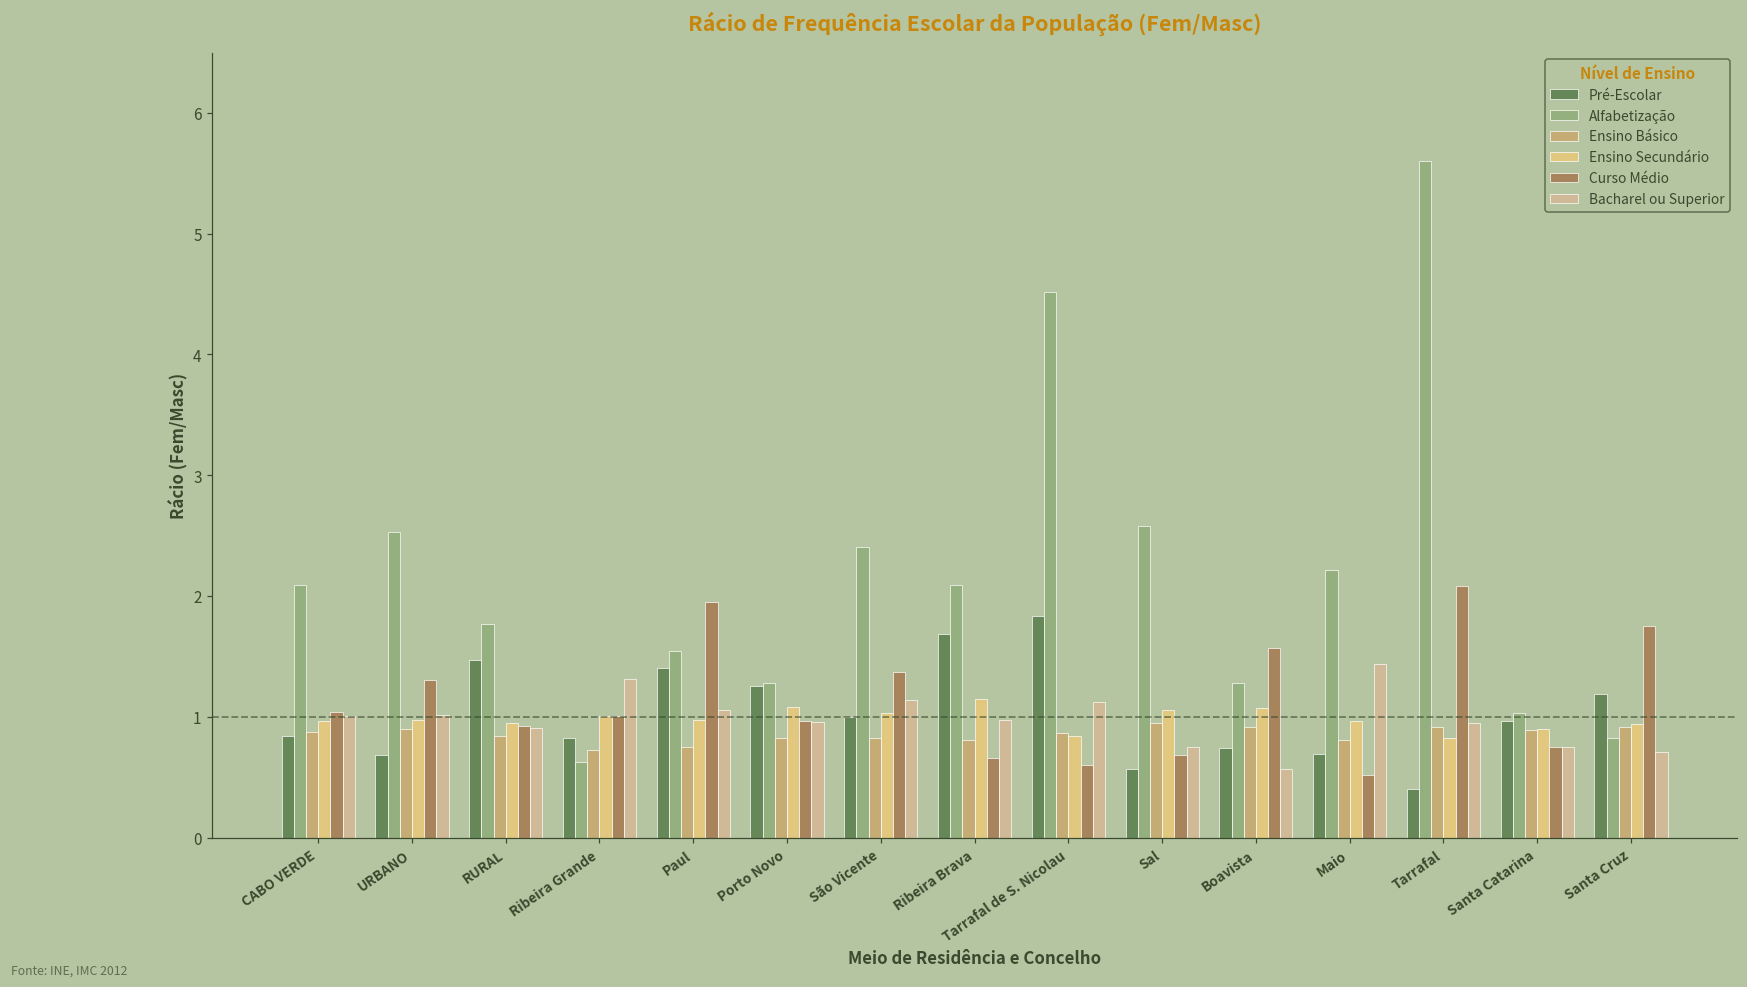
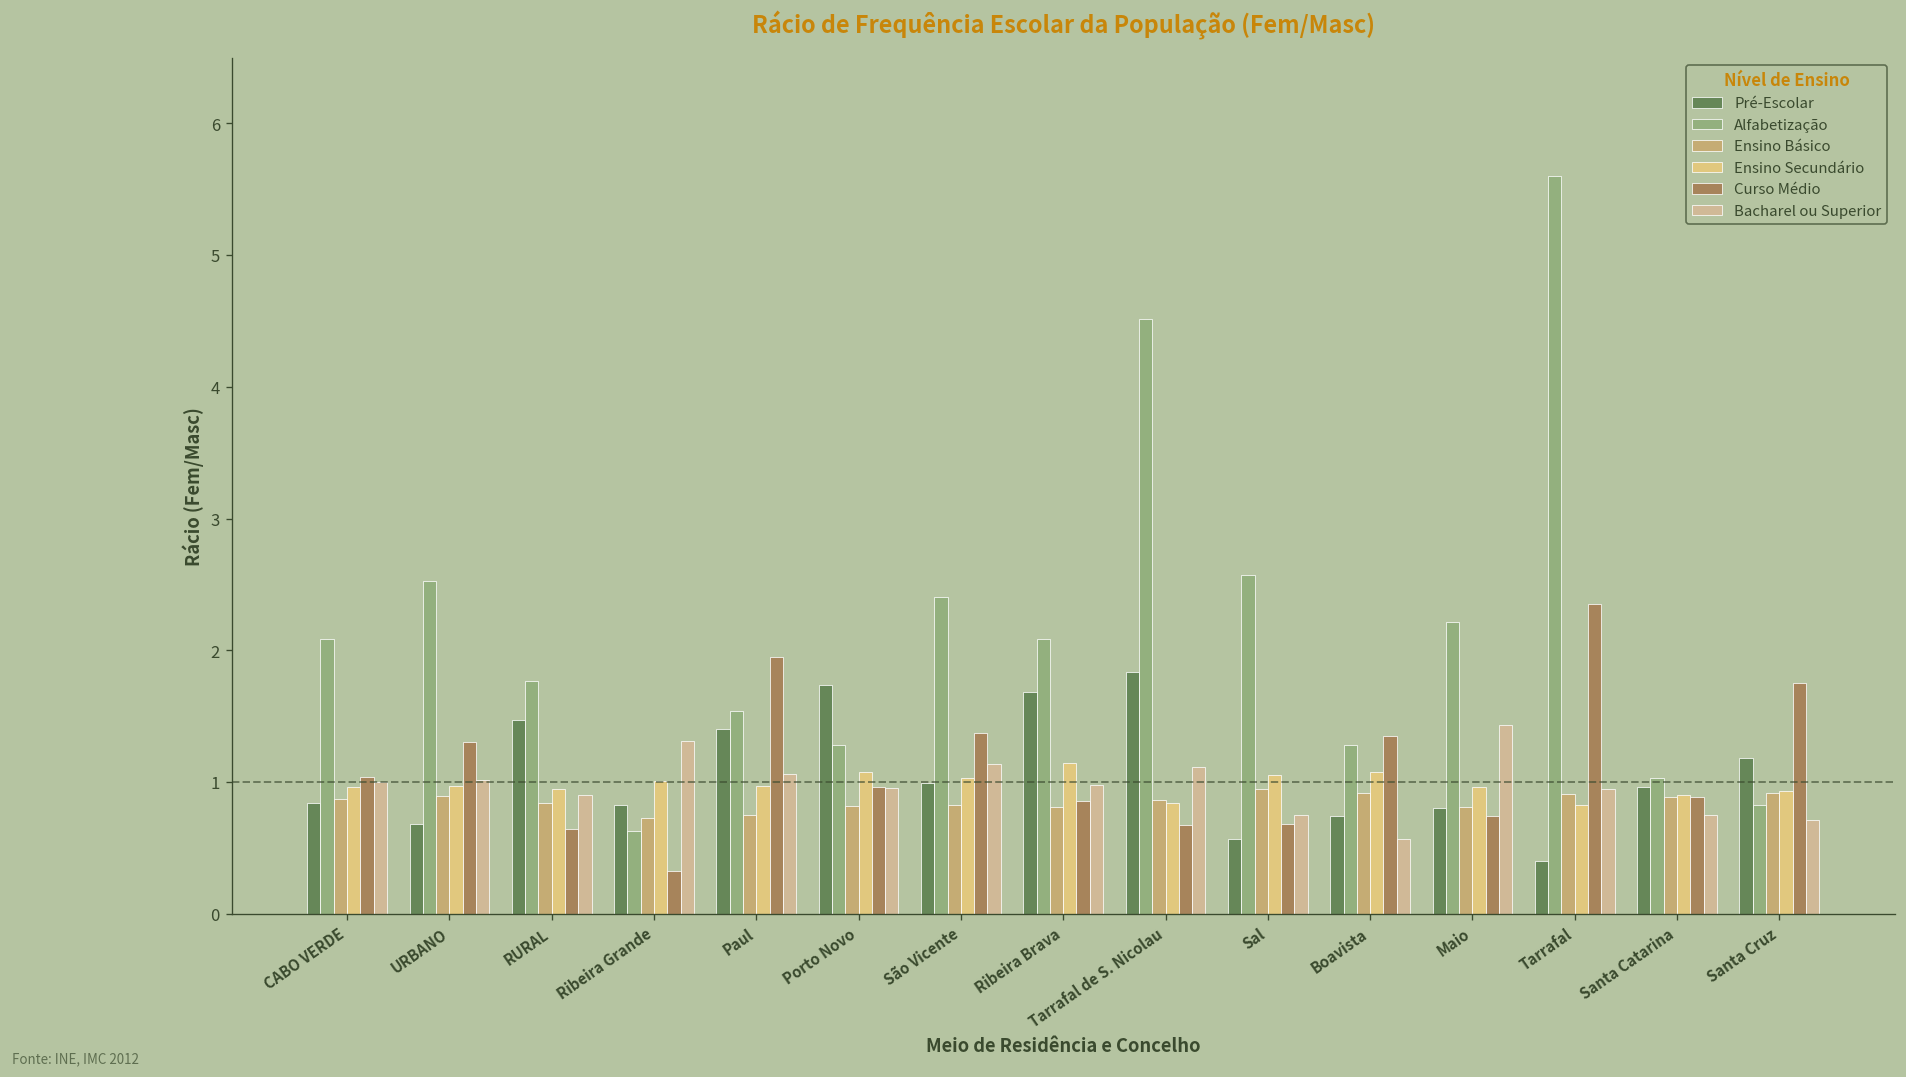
  {
    "Pré-Escolar": {
      "CABO VERDE": 0.84,
      "URBANO": 0.68,
      "RURAL": 1.47,
      "Ribeira Grande": 0.82,
      "Paul": 1.40,
-     "Porto Novo": 1.25,
+     "Porto Novo": 1.74,
      "São Vicente": 1.00,
      "Ribeira Brava": 1.69,
      "Tarrafal de S. Nicolau": 1.84,
      "Sal": 0.57,
      "Boavista": 0.74,
-     "Maio": 0.69,
+     "Maio": 0.80,
      "Tarrafal": 0.40,
      "Santa Catarina": 0.96,
      "Santa Cruz": 1.19
    },
    "Curso Médio": {
      "CABO VERDE": 1.04,
      "URBANO": 1.30,
-     "RURAL": 0.92,
-     "Ribeira Grande": 1.00,
+     "RURAL": 0.64,
+     "Ribeira Grande": 0.33,
      "Paul": 1.95,
      "Porto Novo": 0.96,
      "São Vicente": 1.37,
-     "Ribeira Brava": 0.66,
-     "Tarrafal de S. Nicolau": 0.60,
+     "Ribeira Brava": 0.86,
+     "Tarrafal de S. Nicolau": 0.67,
      "Sal": 0.68,
-     "Boavista": 1.57,
-     "Maio": 0.52,
-     "Tarrafal": 2.08,
-     "Santa Catarina": 0.75,
+     "Boavista": 1.35,
+     "Maio": 0.74,
+     "Tarrafal": 2.35,
+     "Santa Catarina": 0.88,
      "Santa Cruz": 1.75
    }
  }
